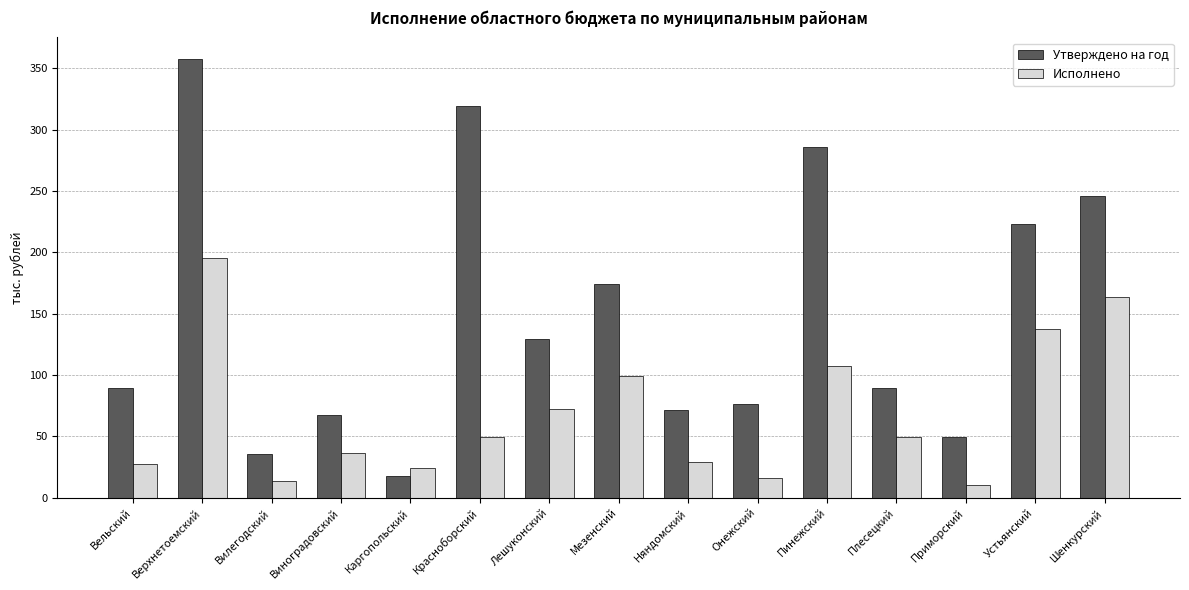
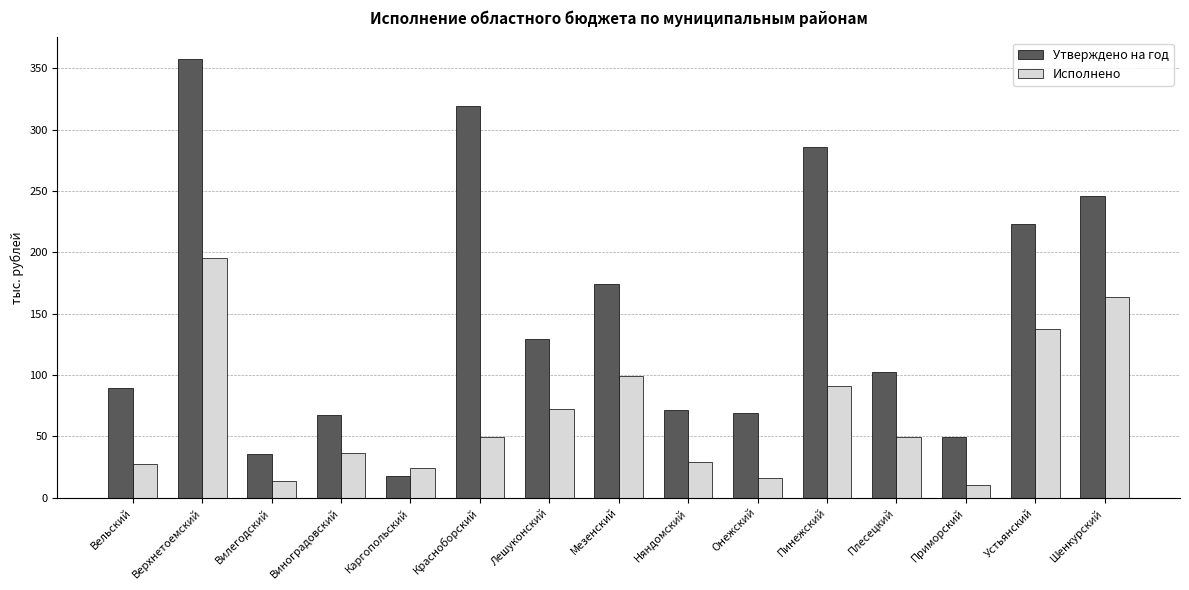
  {
    "Утверждено на год": {
      "Вельский": 89,
      "Верхнетоемский": 357,
      "Вилегодский": 36,
      "Виноградовский": 67,
      "Каргопольский": 18,
      "Красноборский": 320,
      "Лешуконский": 130,
      "Мезенский": 174,
      "Няндомский": 72,
-     "Онежский": 76,
+     "Онежский": 69,
      "Пинежский": 286,
-     "Плесецкий": 89,
+     "Плесецкий": 103,
      "Приморский": 49,
      "Устьянский": 223,
      "Шенкурский": 246
    },
    "Исполнено": {
      "Вельский": 27,
      "Верхнетоемский": 195,
      "Вилегодский": 13,
      "Виноградовский": 36,
      "Каргопольский": 24,
      "Красноборский": 49,
      "Лешуконский": 72,
      "Мезенский": 99,
      "Няндомский": 29,
      "Онежский": 16,
-     "Пинежский": 107,
+     "Пинежский": 91,
      "Плесецкий": 50,
      "Приморский": 11,
      "Устьянский": 137,
      "Шенкурский": 163
    }
  }
